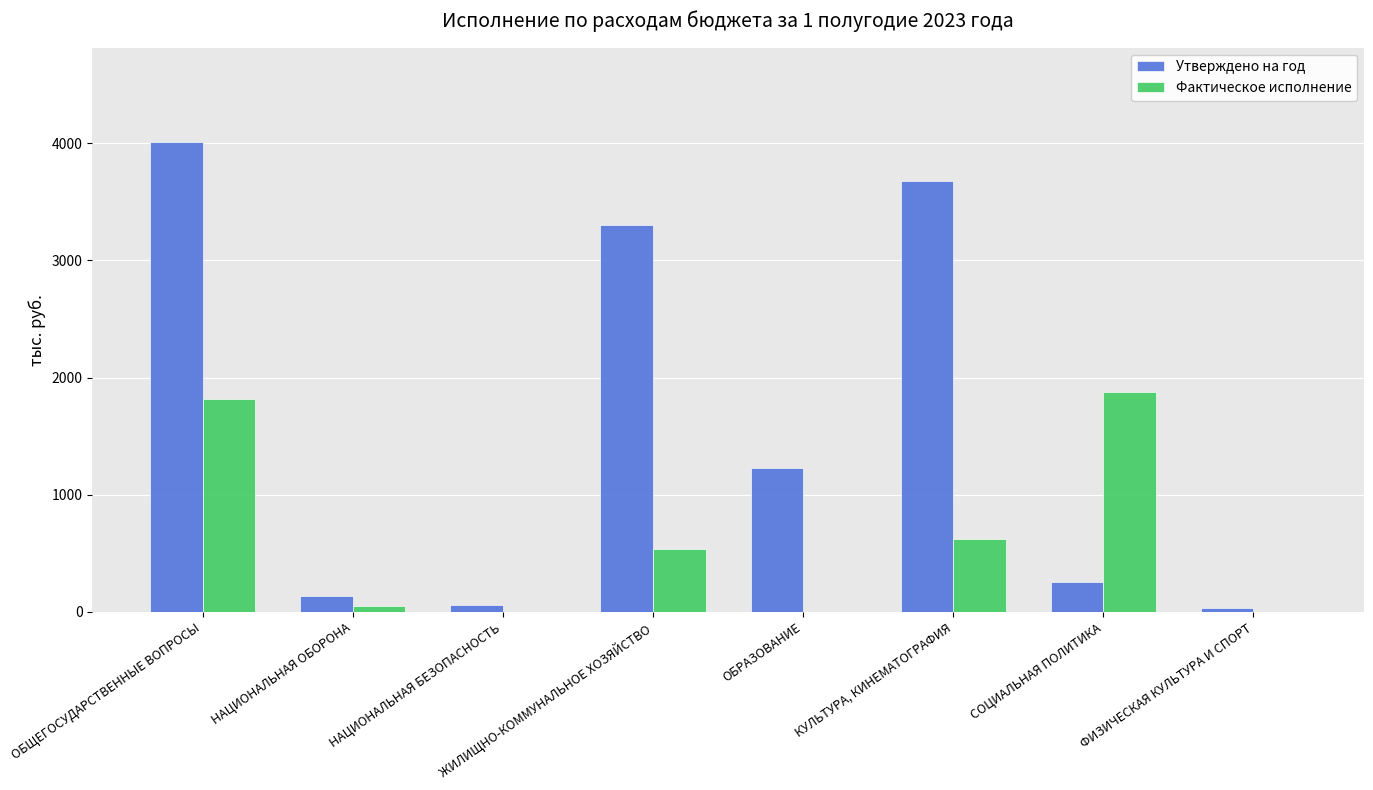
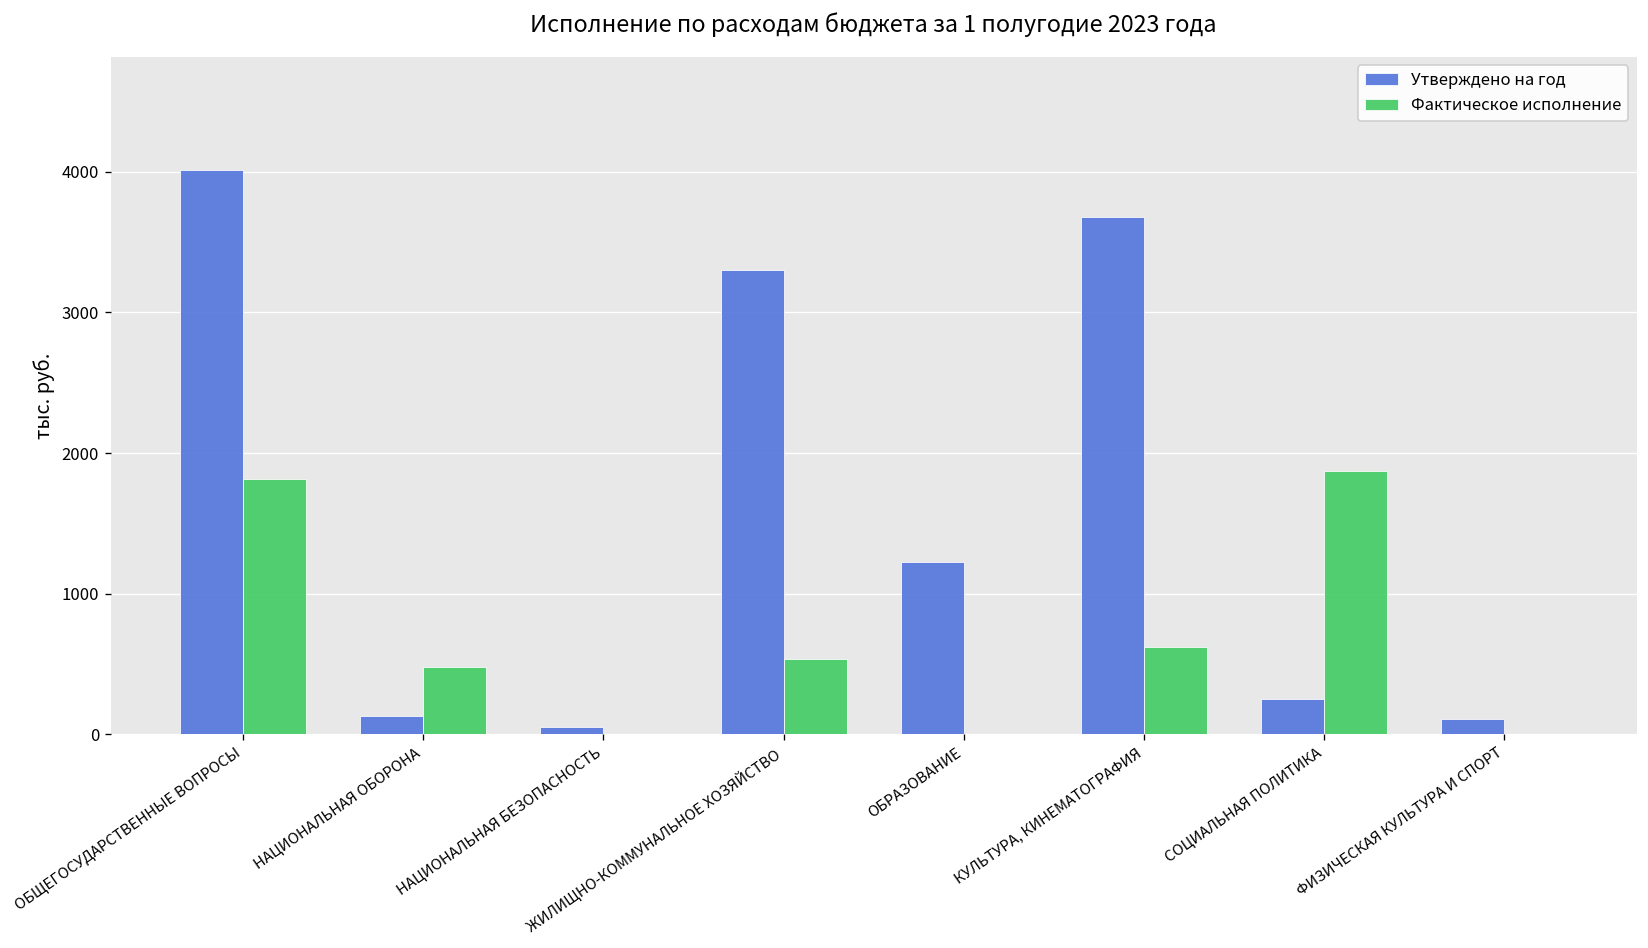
  {
    "Утверждено на год": {
      "ОБЩЕГОСУДАРСТВЕННЫЕ ВОПРОСЫ": 4010,
      "НАЦИОНАЛЬНАЯ ОБОРОНА": 130,
      "НАЦИОНАЛЬНАЯ БЕЗОПАСНОСТЬ": 60,
      "ЖИЛИЩНО-КОММУНАЛЬНОЕ ХОЗЯЙСТВО": 3300,
      "ОБРАЗОВАНИЕ": 1220,
      "КУЛЬТУРА, КИНЕМАТОГРАФИЯ": 3680,
      "СОЦИАЛЬНАЯ ПОЛИТИКА": 250,
-     "ФИЗИЧЕСКАЯ КУЛЬТУРА И СПОРТ": 30
+     "ФИЗИЧЕСКАЯ КУЛЬТУРА И СПОРТ": 110
    },
    "Фактическое исполнение": {
      "ОБЩЕГОСУДАРСТВЕННЫЕ ВОПРОСЫ": 1820,
-     "НАЦИОНАЛЬНАЯ ОБОРОНА": 50,
+     "НАЦИОНАЛЬНАЯ ОБОРОНА": 480,
      "НАЦИОНАЛЬНАЯ БЕЗОПАСНОСТЬ": 0,
      "ЖИЛИЩНО-КОММУНАЛЬНОЕ ХОЗЯЙСТВО": 530,
      "ОБРАЗОВАНИЕ": 0,
      "КУЛЬТУРА, КИНЕМАТОГРАФИЯ": 620,
      "СОЦИАЛЬНАЯ ПОЛИТИКА": 1870,
      "ФИЗИЧЕСКАЯ КУЛЬТУРА И СПОРТ": 0
    }
  }
